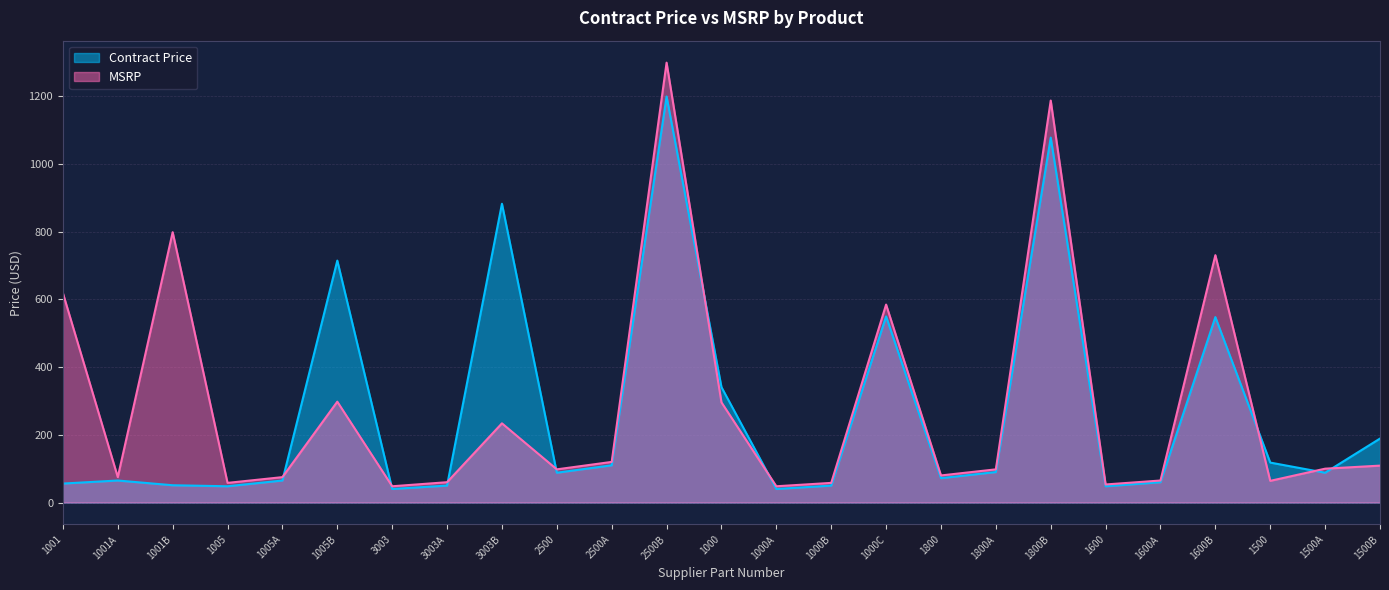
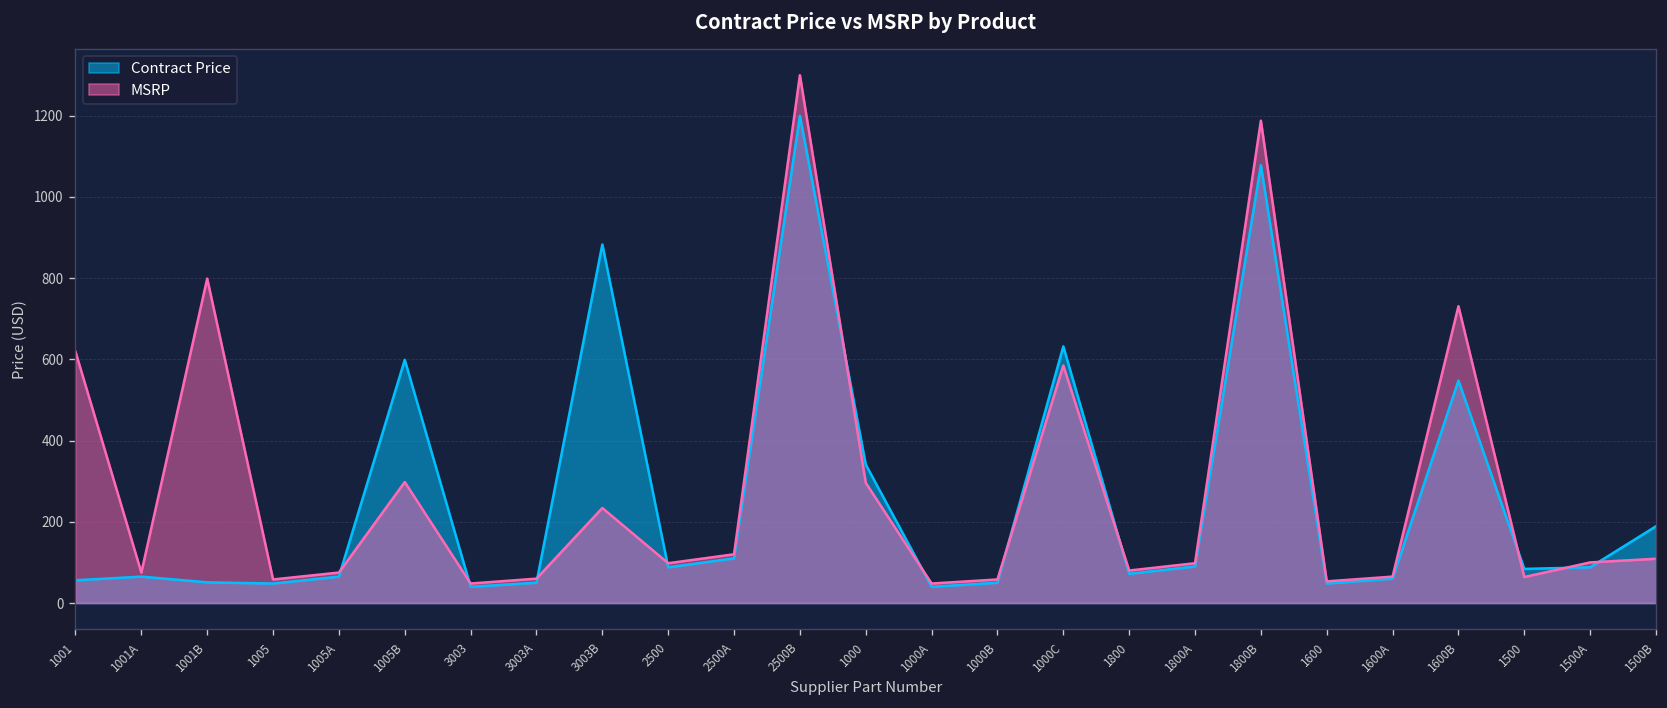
  {
    "Contract Price": {
      "1001": 60,
      "1001A": 70,
      "1001B": 50,
      "1005": 50,
      "1005A": 70,
-     "1005B": 720,
+     "1005B": 600,
      "3003": 40,
      "3003A": 50,
      "3003B": 880,
      "2500": 90,
      "2500A": 110,
      "2500B": 1200,
      "1000": 340,
      "1000A": 40,
      "1000B": 50,
-     "1000C": 550,
+     "1000C": 630,
      "1800": 70,
      "1800A": 90,
      "1800B": 1080,
      "1600B": 550,
-     "1500": 120,
+     "1500": 80,
      "1500A": 90,
      "1500B": 190
    },
    "MSRP": {
      "1001": 620,
      "1001A": 80,
      "1001B": 800,
      "1005": 60,
      "1005A": 80,
      "1005B": 300,
      "3003": 50,
      "3003A": 60,
      "3003B": 230,
      "2500": 100,
      "2500A": 120,
      "2500B": 1300,
      "1000": 300,
      "1000A": 50,
      "1000B": 60,
      "1000C": 590,
      "1800": 80,
      "1800A": 100,
      "1800B": 1190,
      "1600B": 730,
      "1500": 60,
      "1500A": 100,
      "1500B": 110
    }
  }
